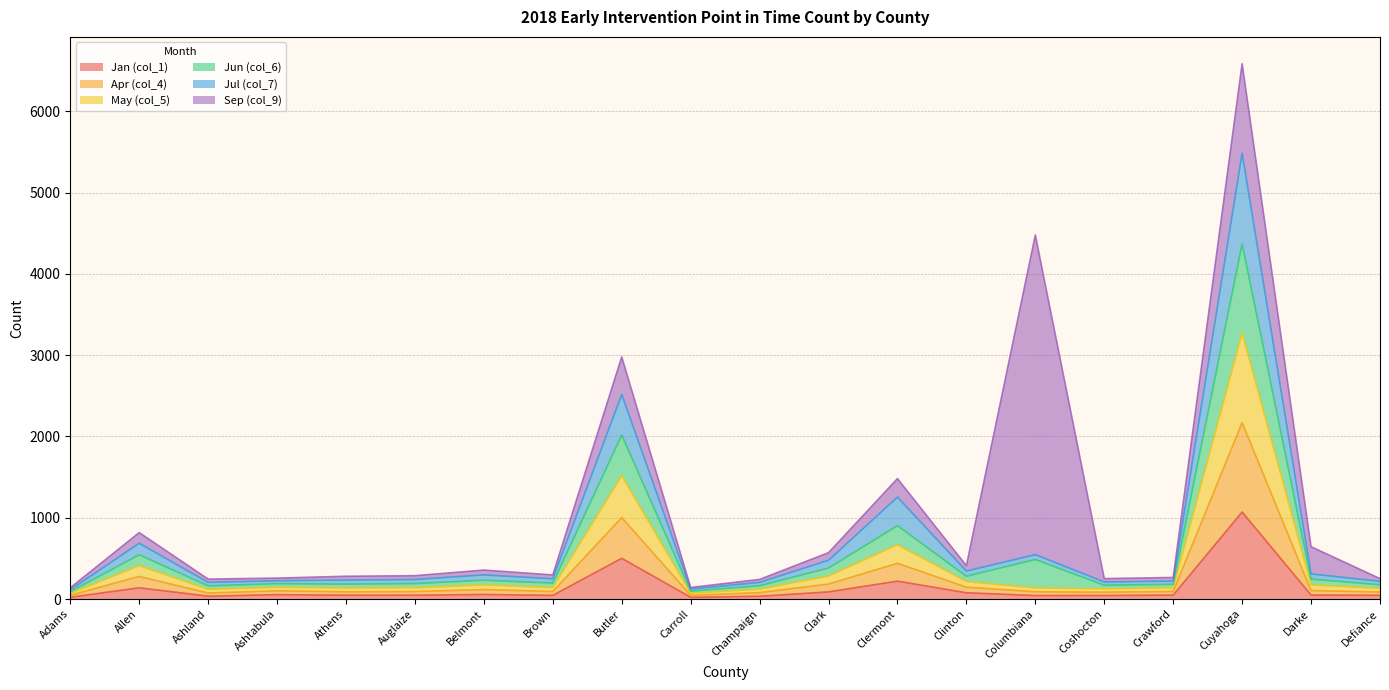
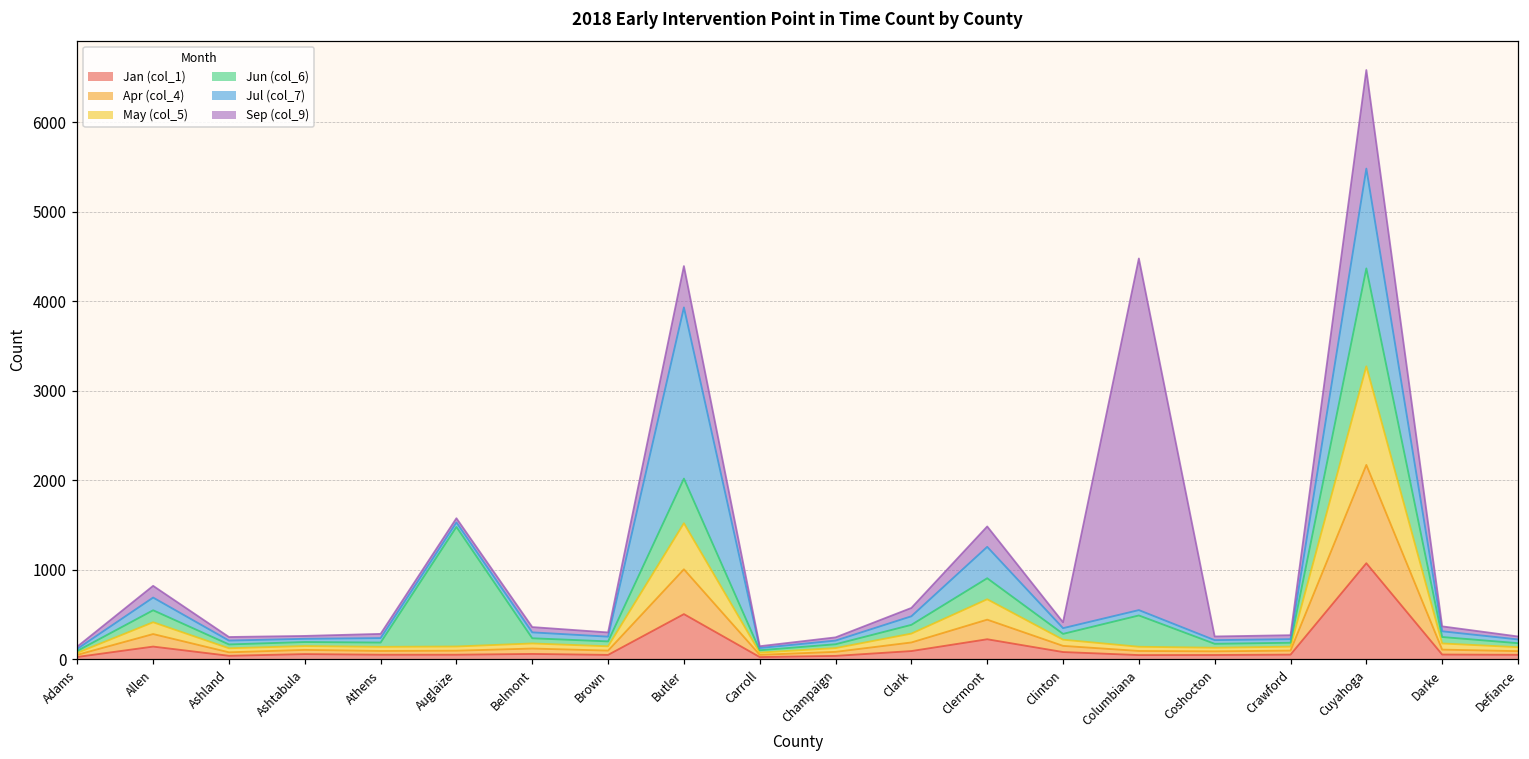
  {
    "Jan (col_1)": {
      "Allen": 100,
      "Ashland": 0,
      "Ashtabula": 100,
      "Athens": 0,
      "Auglaize": 0,
      "Belmont": 100,
      "Brown": 0,
      "Butler": 500,
      "Champaign": 0,
      "Clark": 100,
      "Clermont": 200,
      "Clinton": 100,
      "Columbiana": 0,
      "Coshocton": 0,
      "Crawford": 0,
      "Cuyahoga": 1100,
      "Darke": 100,
      "Defiance": 0
    },
    "Jun (col_6)": {
      "Allen": 100,
      "Ashland": 0,
      "Ashtabula": 0,
      "Athens": 0,
-     "Auglaize": 100,
+     "Auglaize": 1300,
      "Belmont": 100,
      "Brown": 100,
      "Butler": 500,
      "Champaign": 0,
      "Clark": 100,
      "Clermont": 200,
      "Clinton": 100,
      "Columbiana": 400,
      "Coshocton": 0,
      "Crawford": 0,
      "Cuyahoga": 1100,
      "Darke": 100,
      "Defiance": 0
    },
    "Jul (col_7)": {
      "Allen": 100,
      "Ashland": 0,
      "Ashtabula": 0,
      "Athens": 100,
      "Auglaize": 100,
      "Belmont": 100,
      "Brown": 100,
-     "Butler": 500,
+     "Butler": 1900,
      "Champaign": 0,
      "Clark": 100,
      "Clermont": 400,
      "Clinton": 100,
      "Columbiana": 100,
      "Coshocton": 0,
      "Crawford": 0,
      "Cuyahoga": 1100,
      "Darke": 100,
      "Defiance": 0
    },
    "Sep (col_9)": {
      "Allen": 100,
      "Ashland": 0,
      "Ashtabula": 0,
      "Athens": 0,
      "Auglaize": 0,
      "Belmont": 100,
      "Brown": 0,
      "Butler": 500,
      "Champaign": 0,
      "Clark": 100,
      "Clermont": 200,
      "Clinton": 100,
      "Columbiana": 3900,
      "Coshocton": 0,
      "Crawford": 0,
      "Cuyahoga": 1100,
-     "Darke": 300,
+     "Darke": 100,
      "Defiance": 0
    }
  }
